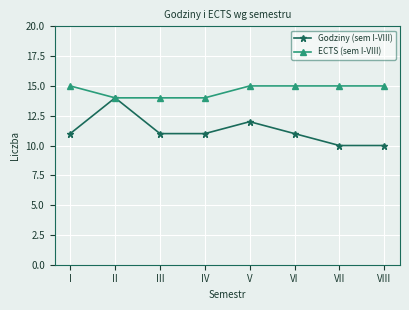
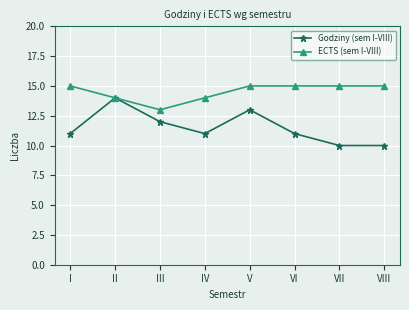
  {
    "Godziny (sem I-VIII)": {
      "I": 11,
-     "III": 11,
+     "III": 12,
      "IV": 11,
-     "V": 12,
+     "V": 13,
      "VI": 11,
      "VII": 10,
      "VIII": 10
    },
    "ECTS (sem I-VIII)": {
      "I": 15,
-     "III": 14,
+     "III": 13,
      "IV": 14,
      "V": 15,
      "VI": 15,
      "VII": 15,
      "VIII": 15
    }
  }
